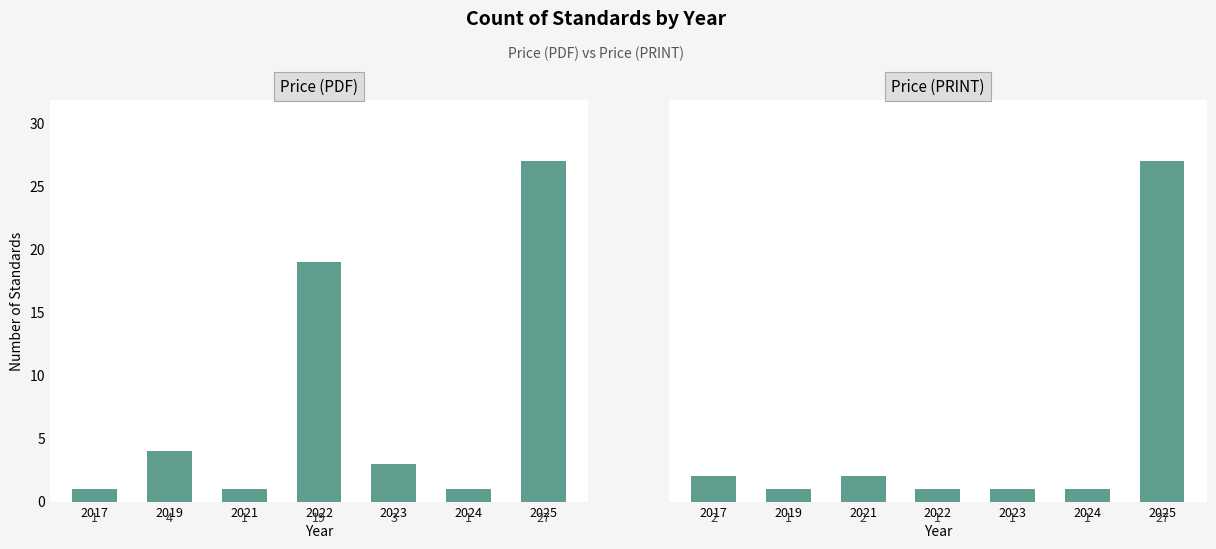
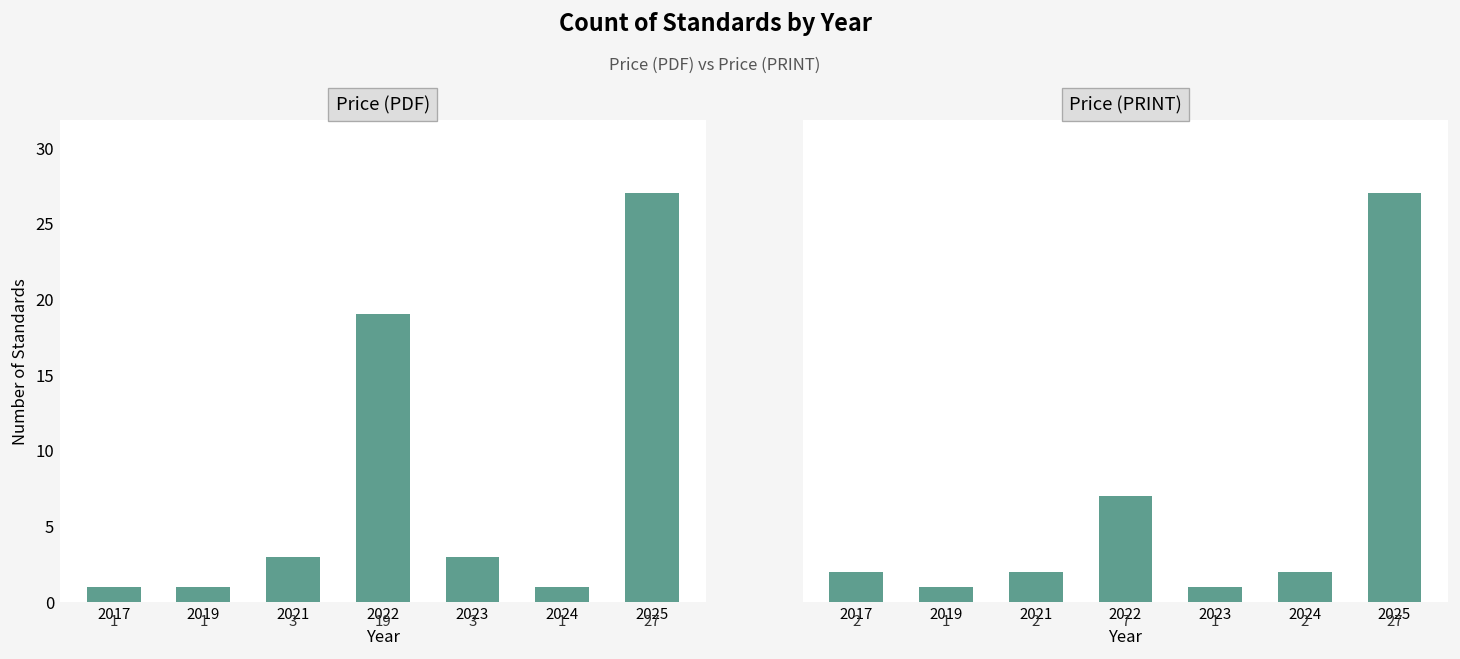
  {
    "Price (PDF)": {
      "2017": 1,
-     "2019": 4,
-     "2021": 1,
+     "2019": 1,
+     "2021": 3,
      "2024": 1
    },
    "Price (PRINT)": {
      "2019": 1,
-     "2022": 1,
+     "2022": 7,
      "2023": 1,
-     "2024": 1
+     "2024": 2
    }
  }
